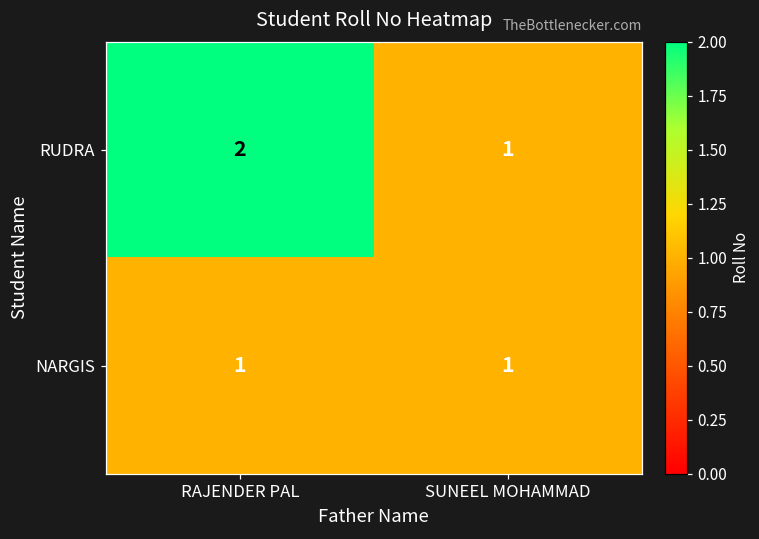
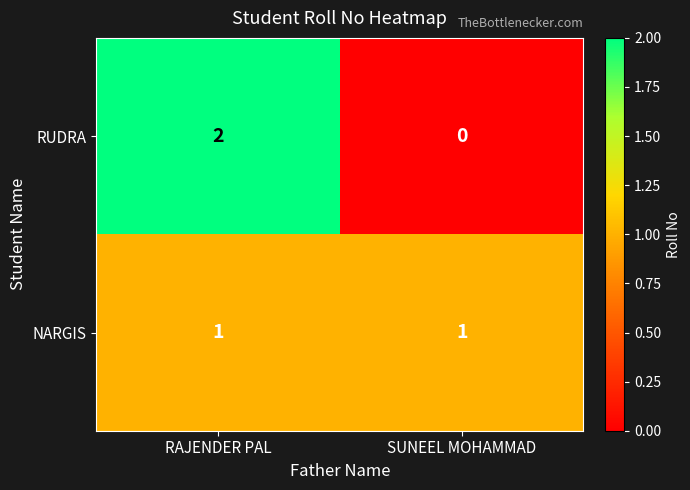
  {
    "RUDRA": {
      "RAJENDER PAL": 2,
-     "SUNEEL MOHAMMAD": 1
+     "SUNEEL MOHAMMAD": 0
    },
    "NARGIS": {
      "RAJENDER PAL": 1,
      "SUNEEL MOHAMMAD": 1
    }
  }
